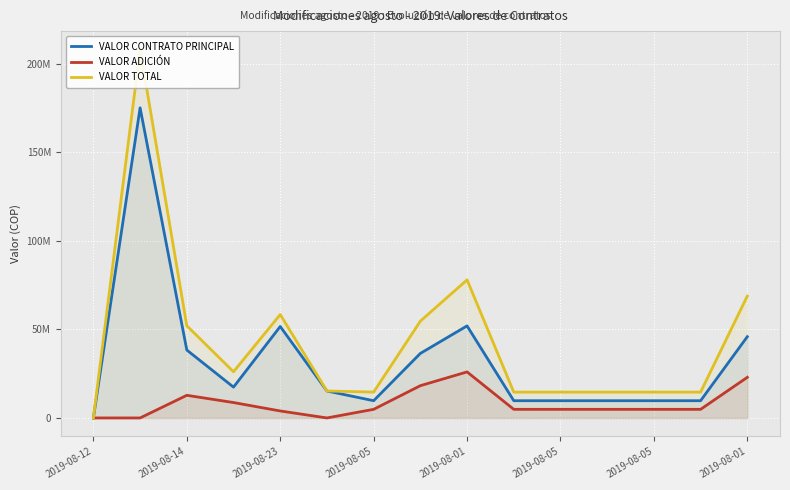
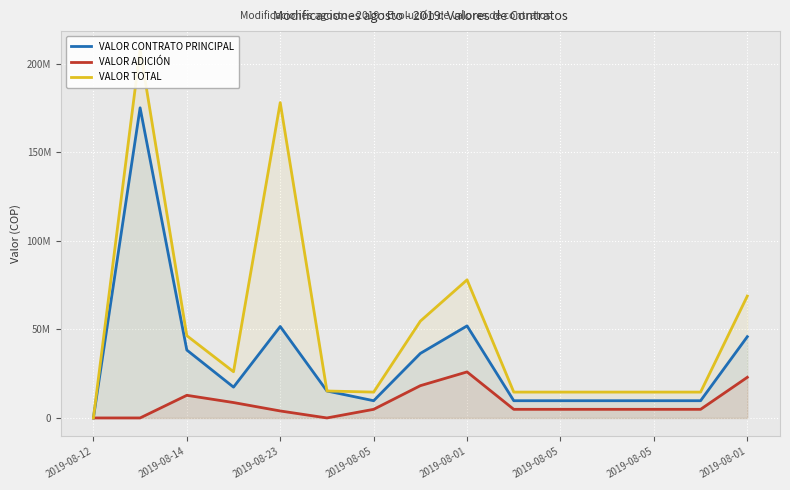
  {
    "VALOR CONTRATO PRINCIPAL": {
      "2019-08-14": 38000000,
      "2019-08-23": 52000000
    },
    "VALOR ADICIÓN": {
      "2019-08-14": 13000000,
      "2019-08-23": 4000000
    },
    "VALOR TOTAL": {
-     "2019-08-14": 52000000,
-     "2019-08-23": 58000000
+     "2019-08-14": 46000000,
+     "2019-08-23": 178000000
    }
  }
